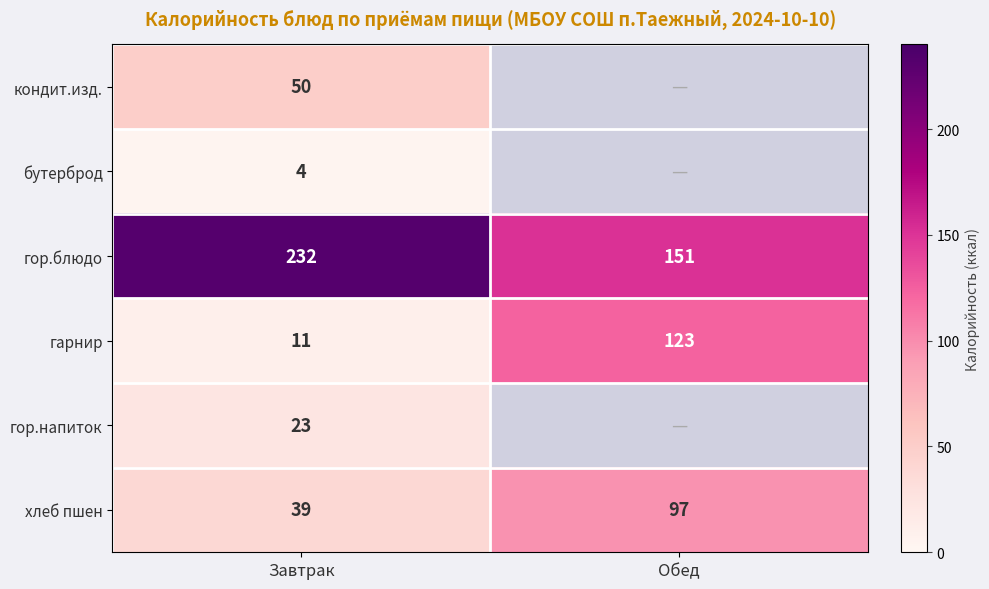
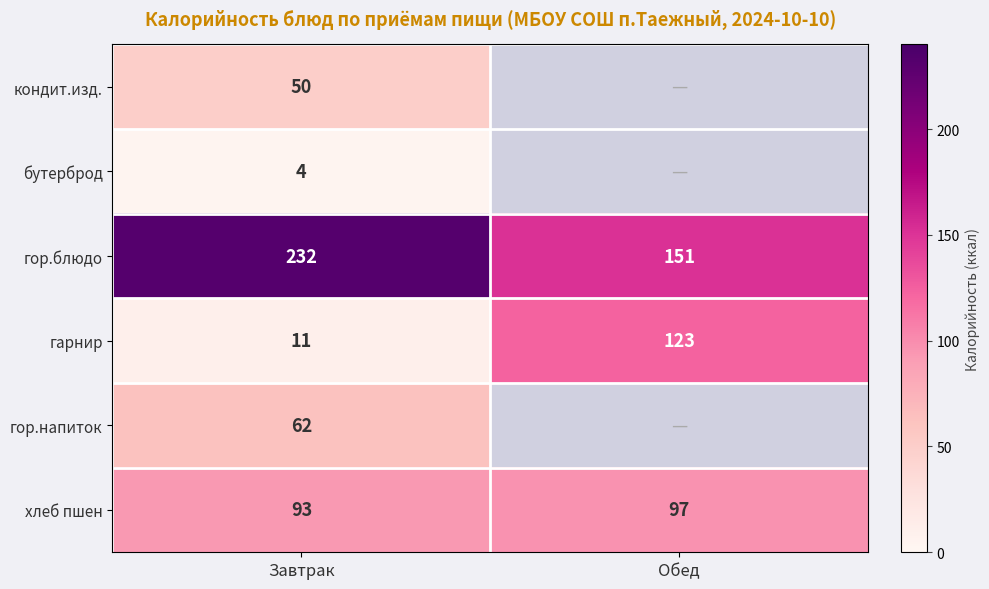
  {
    "кондит.изд.": {
      "Завтрак": 50
    },
    "бутерброд": {
      "Завтрак": 4
    },
    "гор.блюдо": {
      "Завтрак": 232,
      "Обед": 151
    },
    "гарнир": {
      "Завтрак": 11,
      "Обед": 123
    },
    "гор.напиток": {
-     "Завтрак": 23
+     "Завтрак": 62
    },
    "хлеб пшен": {
-     "Завтрак": 39,
+     "Завтрак": 93,
      "Обед": 97
    }
  }
